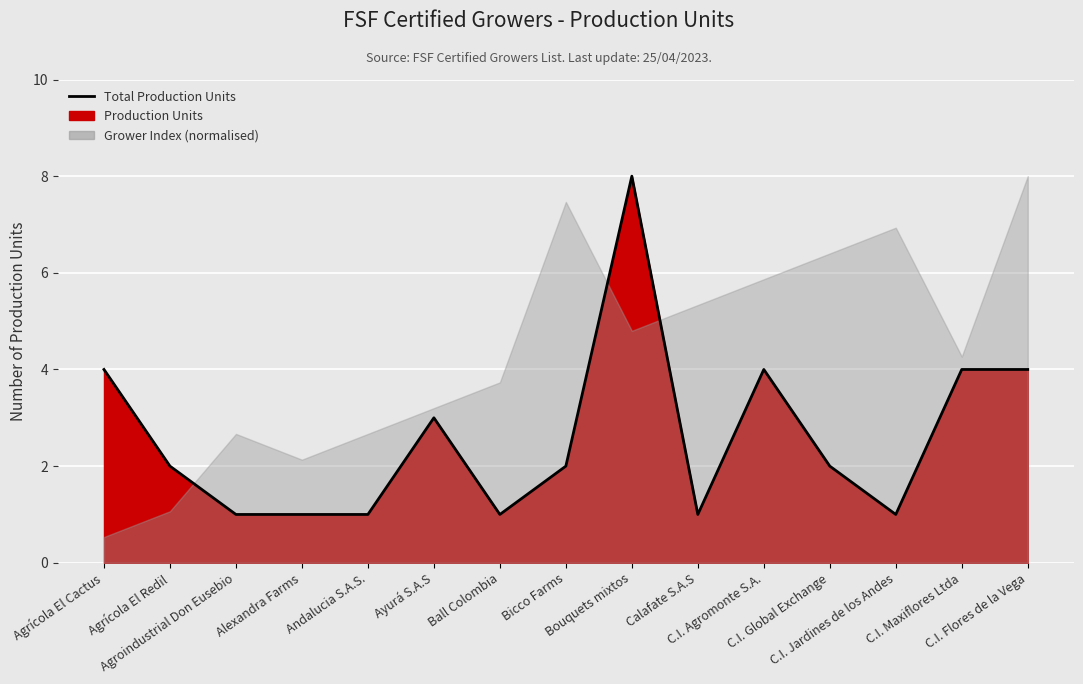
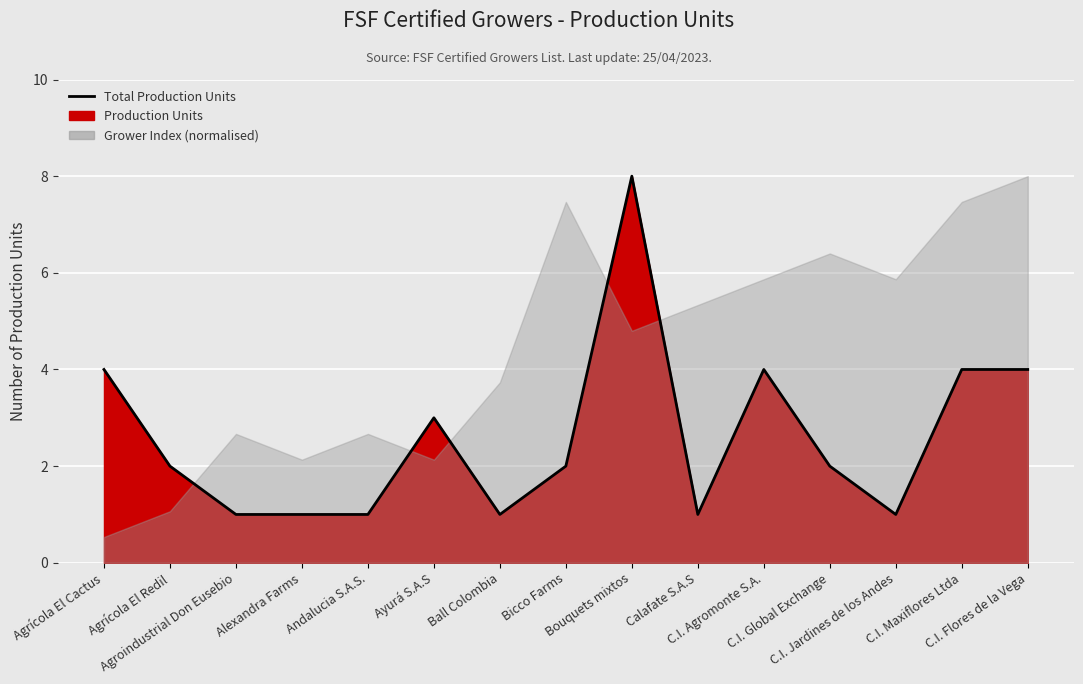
  {
    "Production Units": {
      "Agrícola El Cactus": 4.0,
      "Agrícola El Redil": 2.0,
      "Agroindustrial Don Eusebio": 1.0,
      "Alexandra Farms": 1.0,
      "Andalucia S.A.S.": 1.0,
      "Ayurá S.A.S": 3.0,
      "Ball Colombia": 1.0,
      "Bicco Farms": 2.0,
      "Bouquets mixtos": 8.0,
      "Calafate S.A.S": 1.0,
      "C.I. Agromonte S.A.": 4.0,
      "C.I. Global Exchange": 2.0,
      "C.I. Jardines de los Andes": 1.0,
      "C.I. Maxiflores Ltda": 4.0,
      "C.I. Flores de la Vega": 4.0
    },
    "Grower Index (normalised)": {
      "Agrícola El Cactus": 0.5,
      "Agrícola El Redil": 1.1,
      "Agroindustrial Don Eusebio": 2.7,
      "Alexandra Farms": 2.1,
      "Andalucia S.A.S.": 2.7,
-     "Ayurá S.A.S": 3.2,
+     "Ayurá S.A.S": 2.1,
      "Ball Colombia": 3.7,
      "Bicco Farms": 7.5,
      "Bouquets mixtos": 4.8,
      "Calafate S.A.S": 5.3,
      "C.I. Agromonte S.A.": 5.9,
      "C.I. Global Exchange": 6.4,
-     "C.I. Jardines de los Andes": 6.9,
-     "C.I. Maxiflores Ltda": 4.3,
+     "C.I. Jardines de los Andes": 5.9,
+     "C.I. Maxiflores Ltda": 7.5,
      "C.I. Flores de la Vega": 8.0
    }
  }
